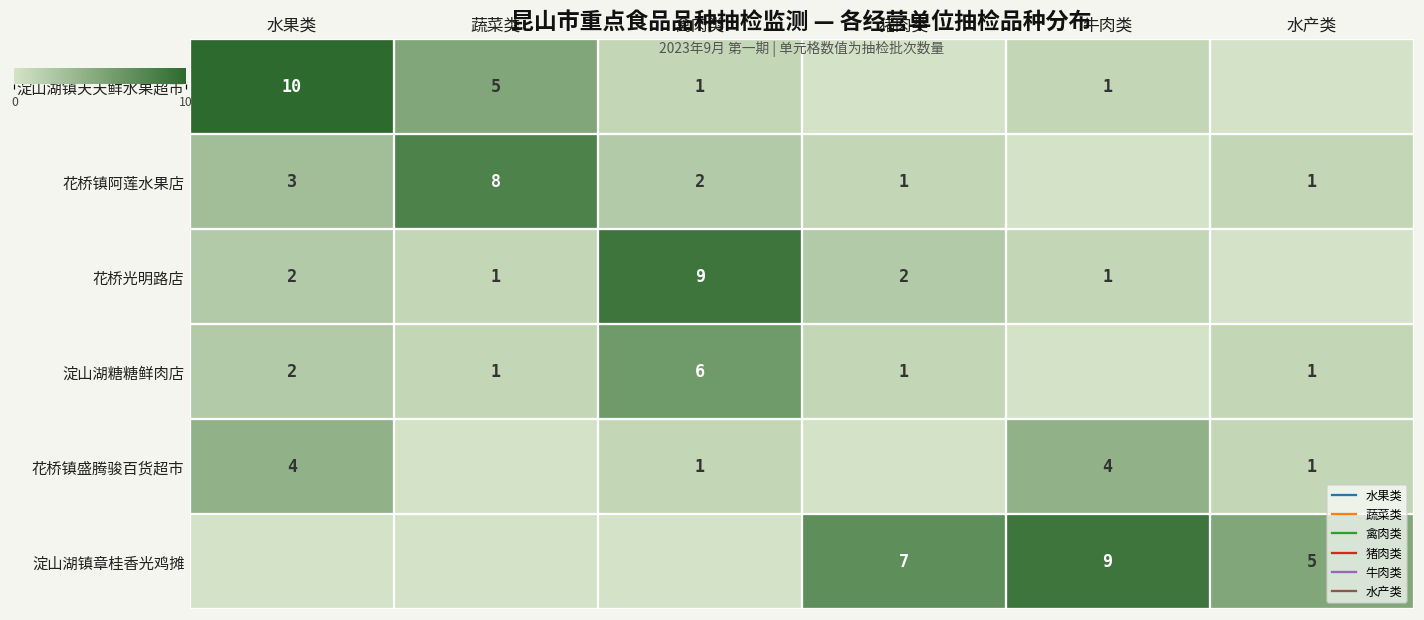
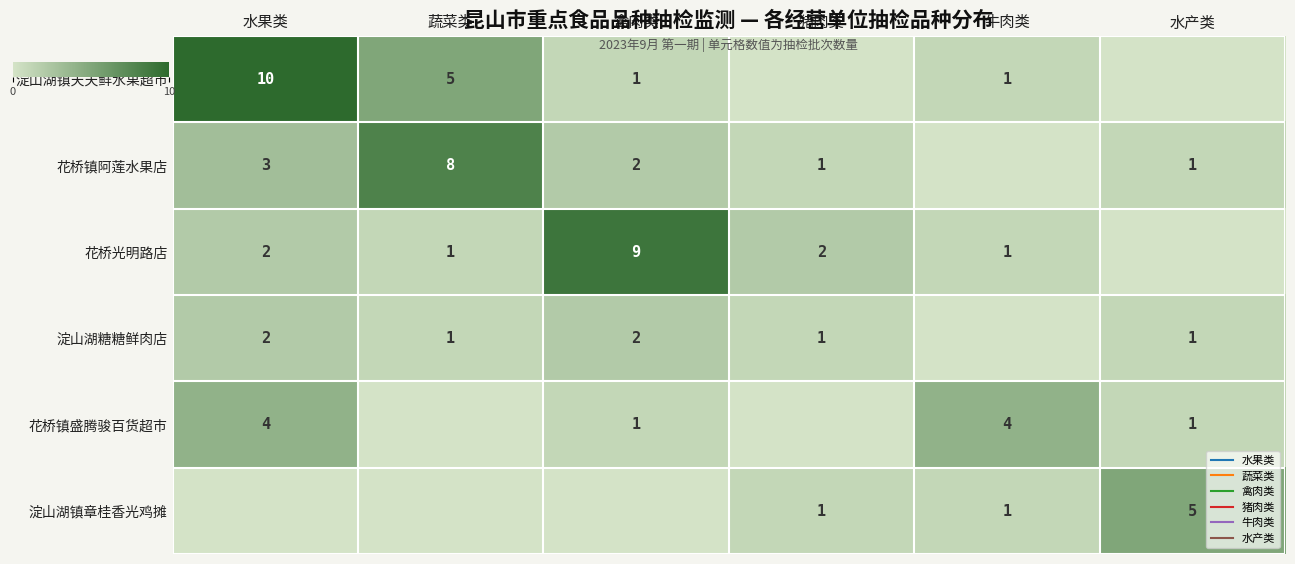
  {
    "淀山湖镇天天鲜水果超市": {
      "水果类": 10,
      "蔬菜类": 5,
      "禽肉类": 1,
      "牛肉类": 1
    },
    "花桥镇阿莲水果店": {
      "水果类": 3,
      "蔬菜类": 8,
      "禽肉类": 2,
      "猪肉类": 1,
      "水产类": 1
    },
    "花桥光明路店": {
      "水果类": 2,
      "蔬菜类": 1,
      "禽肉类": 9,
      "猪肉类": 2,
      "牛肉类": 1
    },
    "淀山湖糖糖鲜肉店": {
      "水果类": 2,
      "蔬菜类": 1,
-     "禽肉类": 6,
+     "禽肉类": 2,
      "猪肉类": 1,
      "水产类": 1
    },
    "花桥镇盛腾骏百货超市": {
      "水果类": 4,
      "禽肉类": 1,
      "牛肉类": 4,
      "水产类": 1
    },
    "淀山湖镇章桂香光鸡摊": {
-     "猪肉类": 7,
-     "牛肉类": 9,
+     "猪肉类": 1,
+     "牛肉类": 1,
      "水产类": 5
    }
  }
